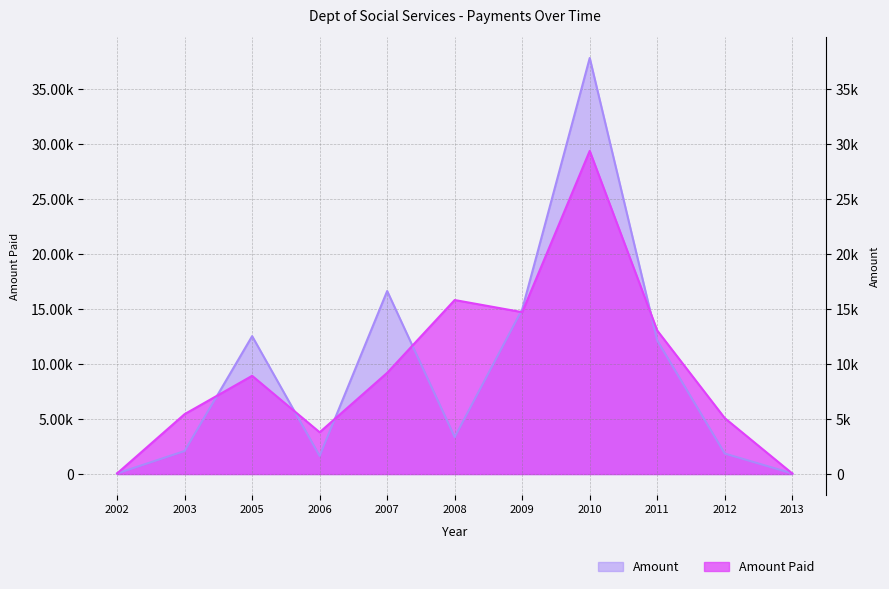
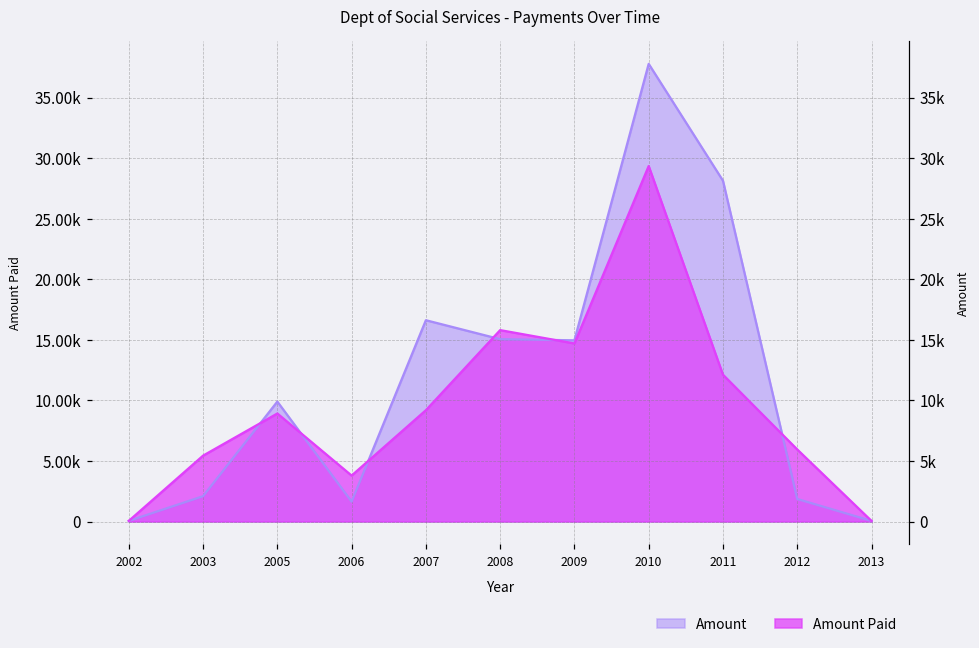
  {
    "Amount": {
      "2003": 2100,
-     "2005": 12500,
+     "2005": 9900,
      "2006": 1600,
      "2007": 16600,
-     "2008": 3400,
+     "2008": 15100,
      "2009": 15000,
      "2010": 37800,
-     "2011": 12100,
+     "2011": 28100,
      "2012": 1900
    },
    "Amount Paid": {
      "2003": 5400,
      "2005": 8900,
      "2006": 3800,
      "2007": 9200,
      "2008": 15800,
      "2009": 14700,
      "2010": 29300,
-     "2011": 13000,
-     "2012": 5100
+     "2011": 12100,
+     "2012": 5900
    }
  }
